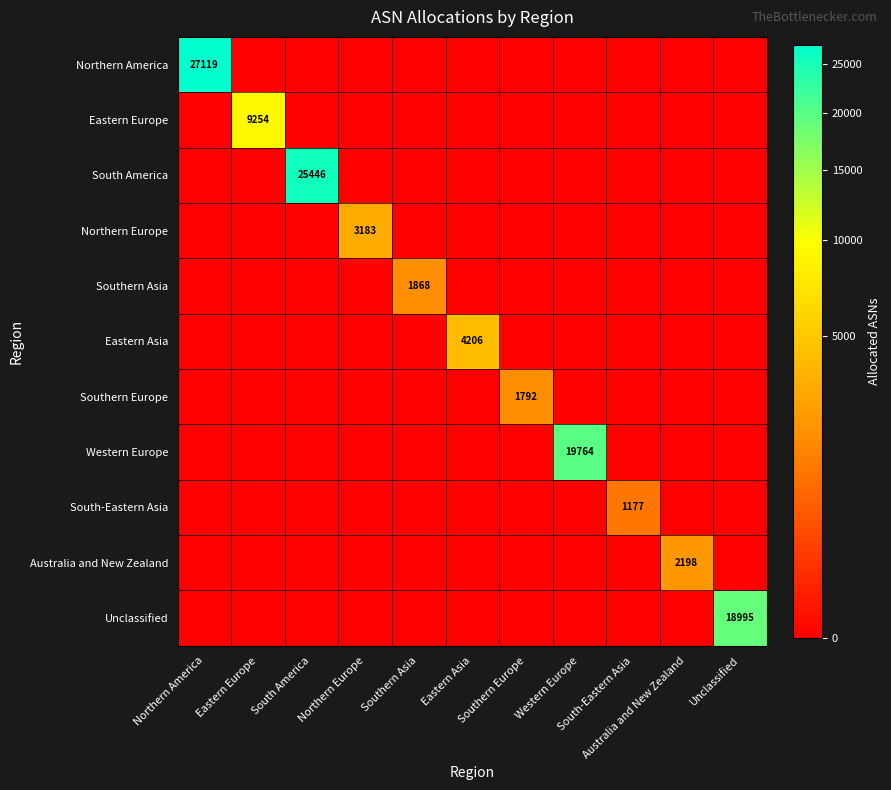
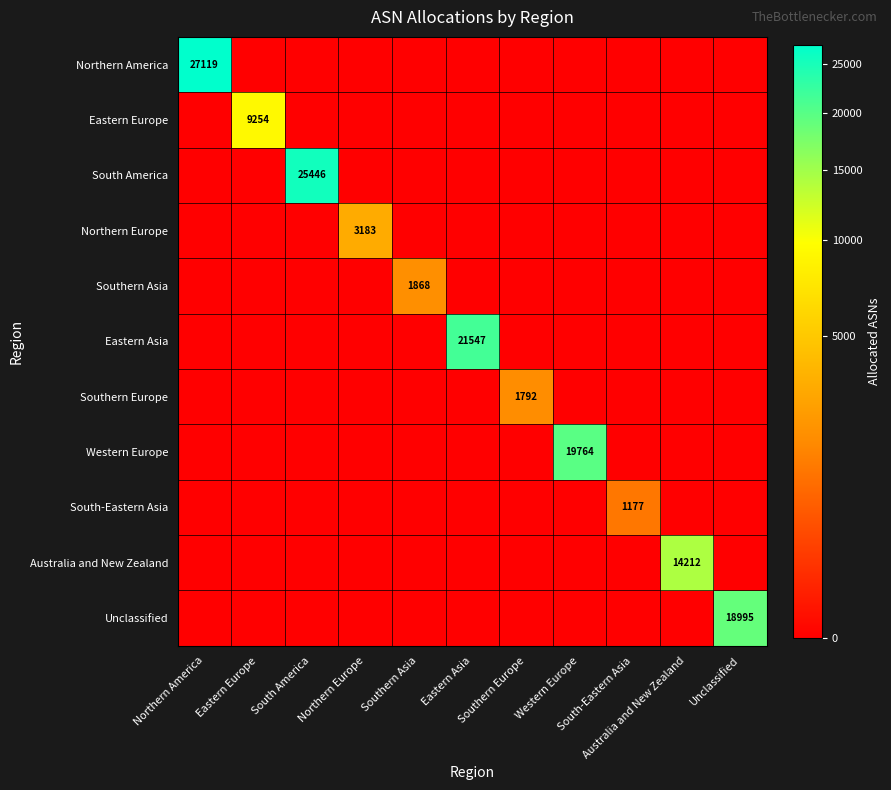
  {
    "Northern America": {
      "Northern America": 27119
    },
    "Eastern Europe": {
      "Eastern Europe": 9254
    },
    "South America": {
      "South America": 25446
    },
    "Northern Europe": {
      "Northern Europe": 3183
    },
    "Southern Asia": {
      "Southern Asia": 1868
    },
    "Eastern Asia": {
-     "Eastern Asia": 4206
+     "Eastern Asia": 21547
    },
    "Southern Europe": {
      "Southern Europe": 1792
    },
    "Western Europe": {
      "Western Europe": 19764
    },
    "South-Eastern Asia": {
      "South-Eastern Asia": 1177
    },
    "Australia and New Zealand": {
-     "Australia and New Zealand": 2198
+     "Australia and New Zealand": 14212
    },
    "Unclassified": {
      "Unclassified": 18995
    }
  }
